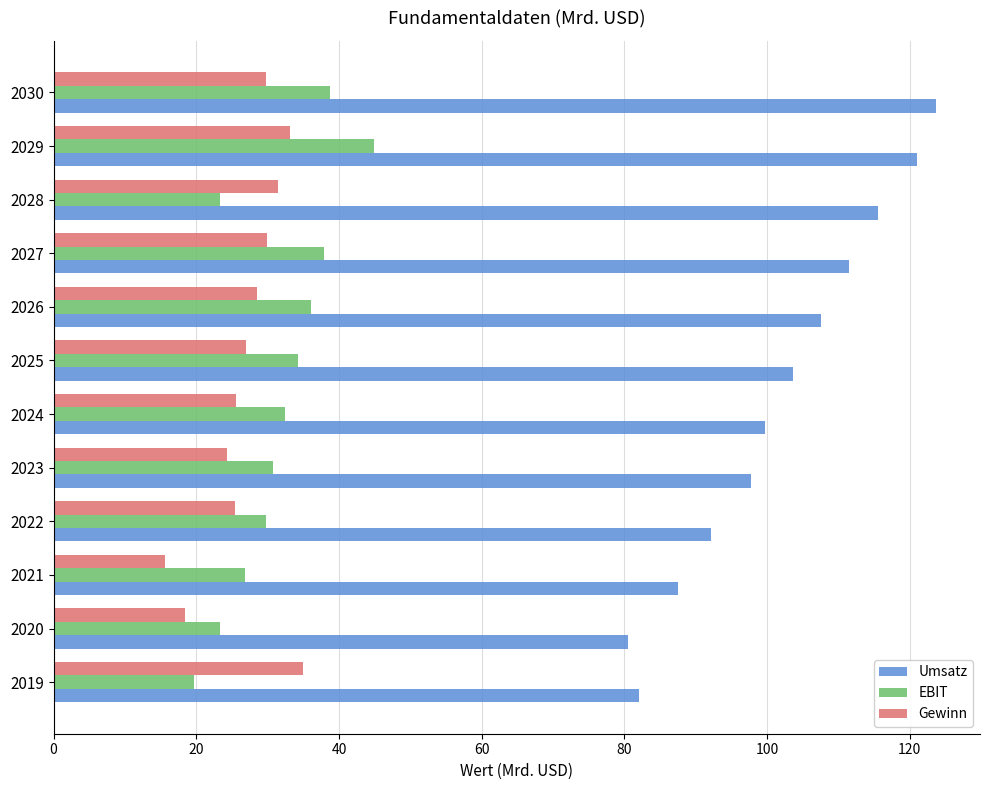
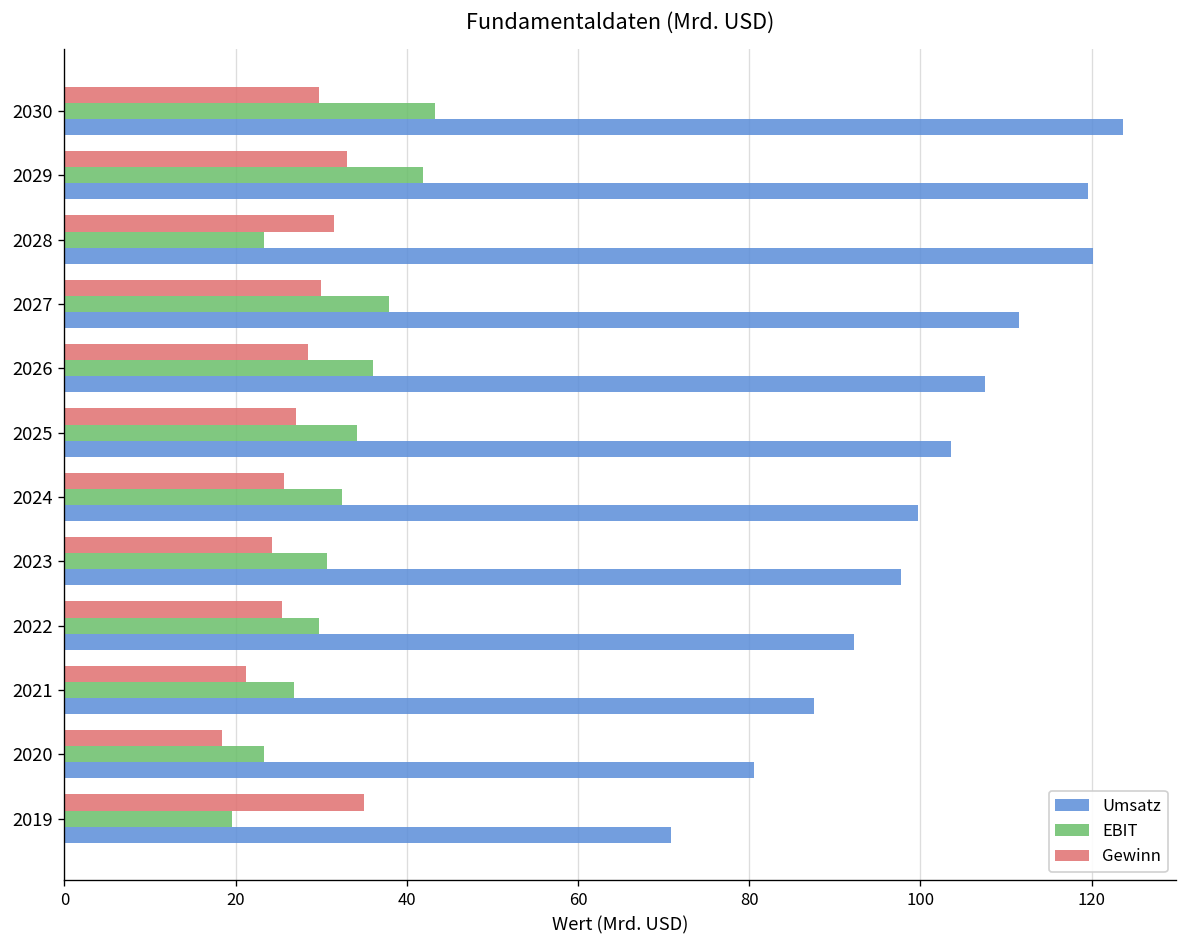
  {
    "Umsatz": {
      "2030": 124,
-     "2029": 121,
-     "2028": 116,
+     "2029": 120,
+     "2028": 120,
      "2027": 112,
      "2026": 108,
      "2025": 104,
      "2024": 100,
      "2023": 98,
      "2022": 92,
      "2021": 88,
      "2020": 81,
-     "2019": 82
+     "2019": 71
    },
    "EBIT": {
-     "2030": 39,
-     "2029": 45,
+     "2030": 43,
+     "2029": 42,
      "2028": 23,
      "2027": 38,
      "2026": 36,
      "2025": 34,
      "2024": 32,
      "2023": 31,
      "2022": 30,
      "2021": 27,
      "2020": 23,
      "2019": 20
    },
    "Gewinn": {
      "2030": 30,
      "2029": 33,
      "2028": 31,
      "2027": 30,
      "2026": 28,
      "2025": 27,
      "2024": 26,
      "2023": 24,
      "2022": 25,
-     "2021": 16,
+     "2021": 21,
      "2020": 18,
      "2019": 35
    }
  }
